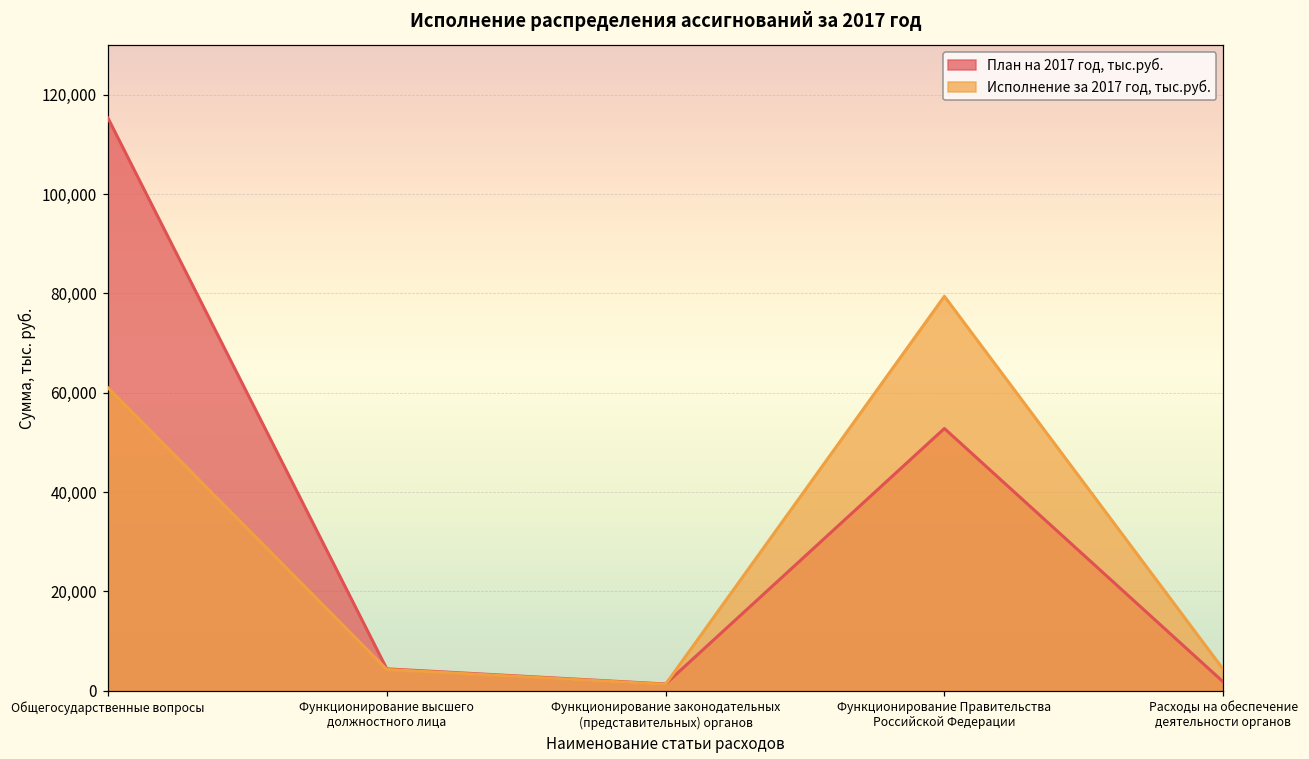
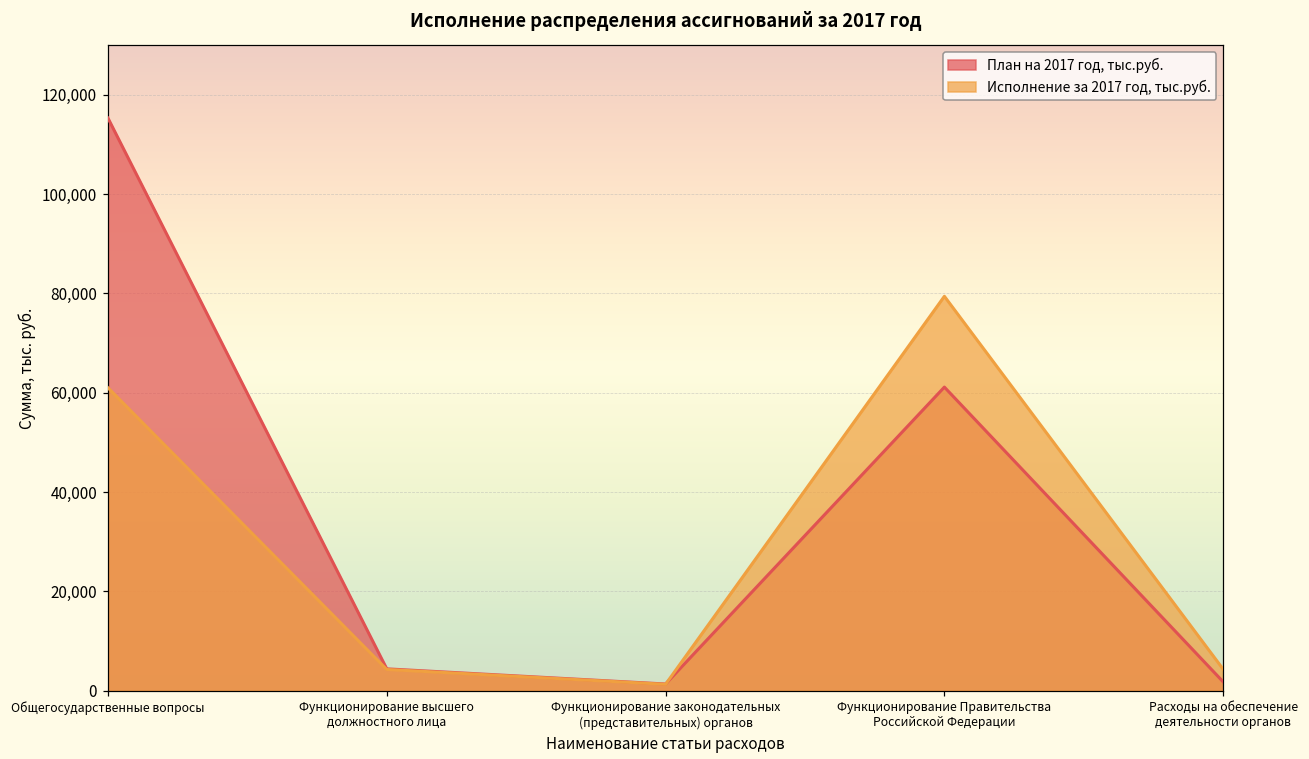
  {
    "План на 2017 год, тыс.руб.": {
      "Общегосударственные вопросы": "115,000",
-     "Функционирование Правительства Российской Федерации": "53,000",
+     "Функционирование Правительства Российской Федерации": "61,000",
      "Расходы на обеспечение деятельности органов": "2,000"
    },
    "Исполнение за 2017 год, тыс.руб.": {
      "Общегосударственные вопросы": "61,000",
      "Функционирование Правительства Российской Федерации": "79,000",
      "Расходы на обеспечение деятельности органов": "4,000"
    }
  }
